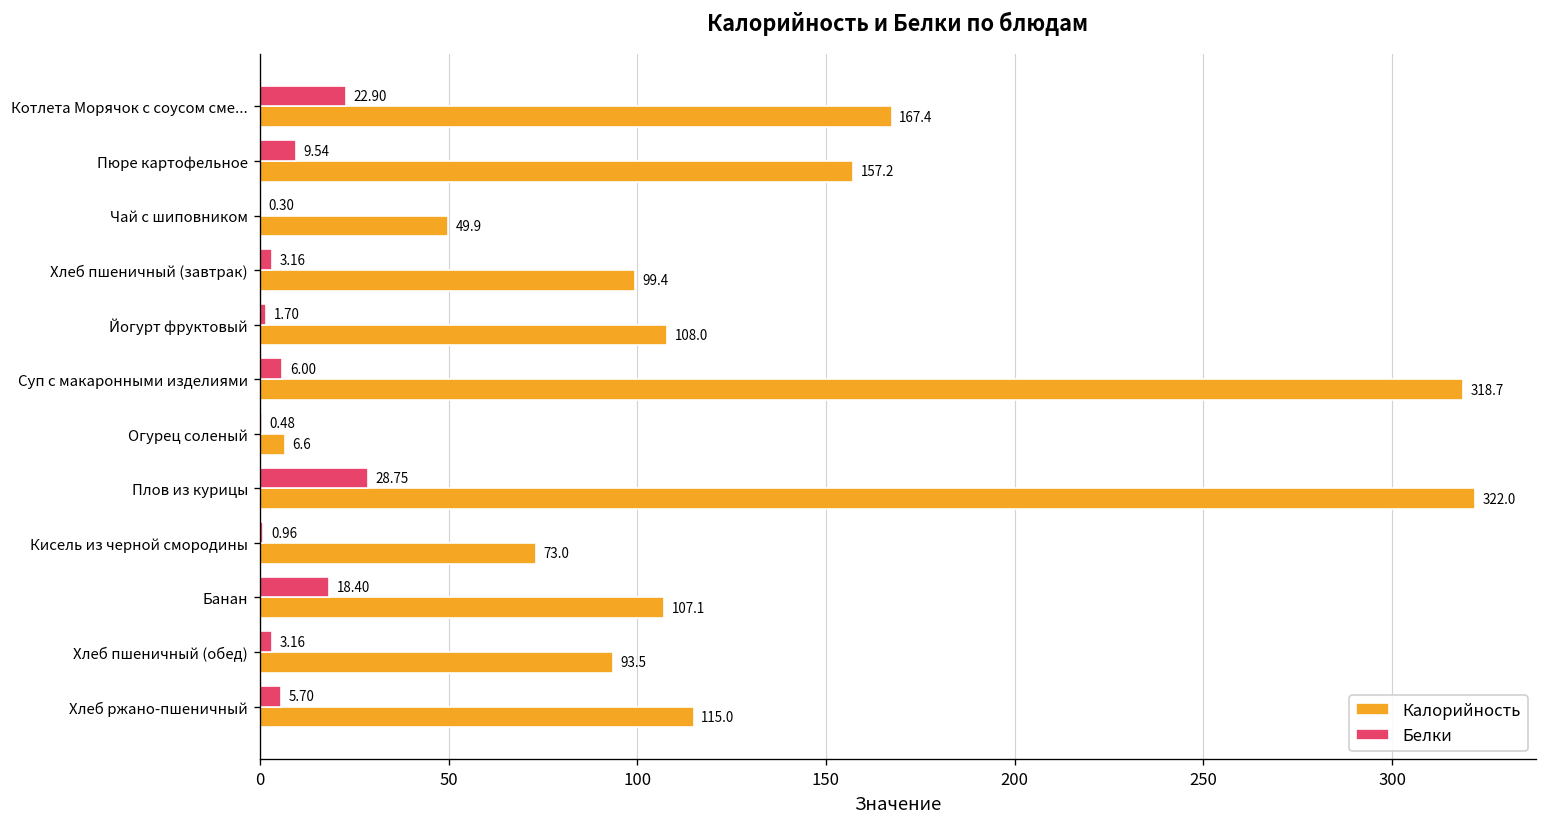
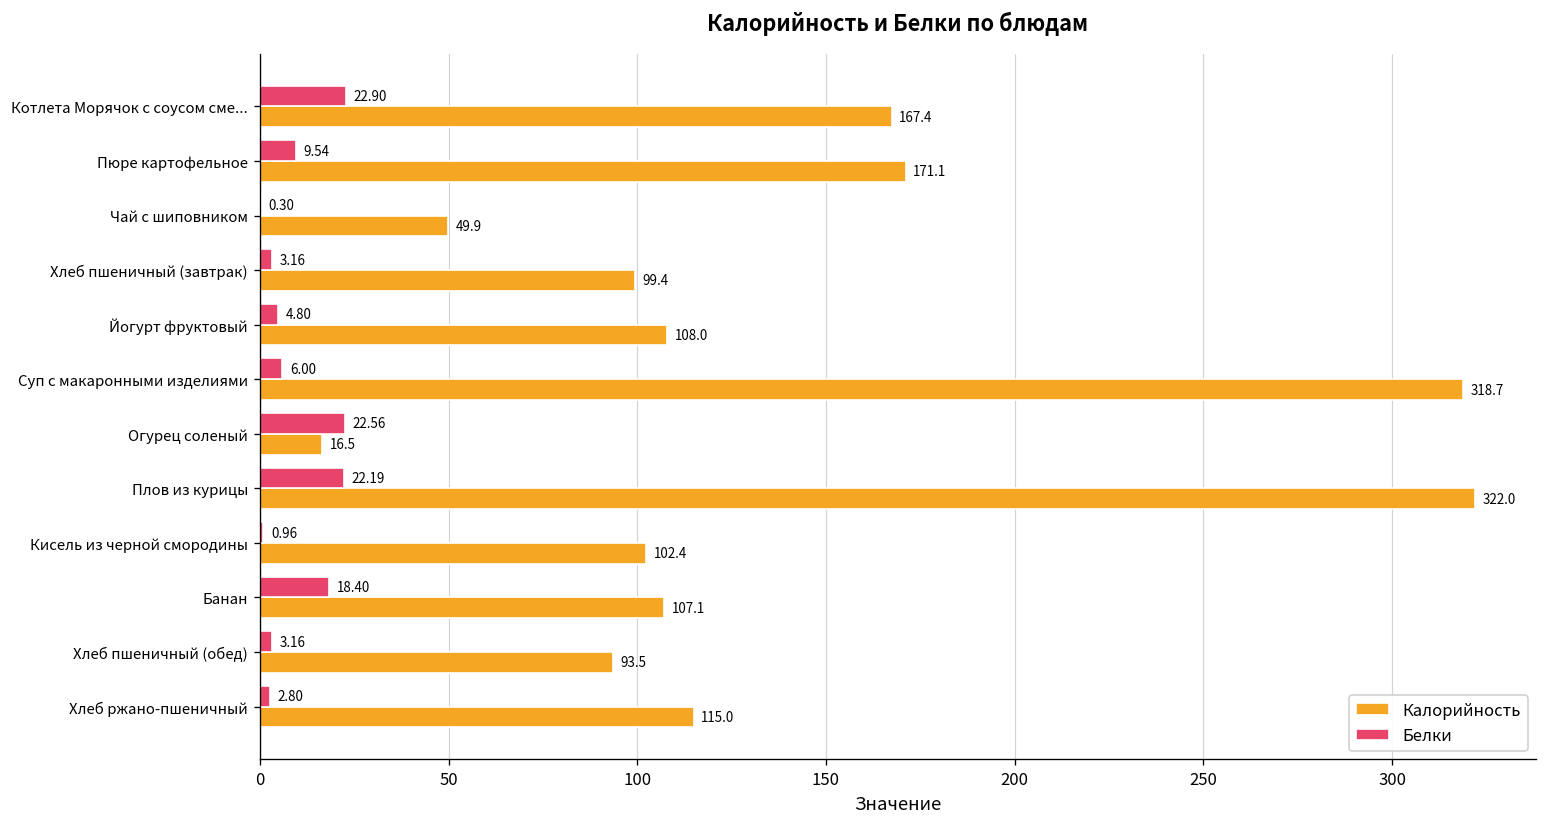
  {
    "Калорийность": {
      "Котлета Морячок с соусом сме...": 167.4,
-     "Пюре картофельное": 157.2,
+     "Пюре картофельное": 171.1,
      "Чай с шиповником": 49.9,
      "Хлеб пшеничный (завтрак)": 99.4,
      "Йогурт фруктовый": 108.0,
      "Суп с макаронными изделиями": 318.7,
-     "Огурец соленый": 6.6,
+     "Огурец соленый": 16.5,
      "Плов из курицы": 322.0,
-     "Кисель из черной смородины": 73.0,
+     "Кисель из черной смородины": 102.4,
      "Банан": 107.1,
      "Хлеб пшеничный (обед)": 93.5,
      "Хлеб ржано-пшеничный": 115.0
    },
    "Белки": {
      "Котлета Морячок с соусом сме...": 22.90,
      "Пюре картофельное": 9.54,
      "Чай с шиповником": 0.30,
      "Хлеб пшеничный (завтрак)": 3.16,
-     "Йогурт фруктовый": 1.70,
+     "Йогурт фруктовый": 4.80,
      "Суп с макаронными изделиями": 6.00,
-     "Огурец соленый": 0.48,
-     "Плов из курицы": 28.75,
+     "Огурец соленый": 22.56,
+     "Плов из курицы": 22.19,
      "Кисель из черной смородины": 0.96,
      "Банан": 18.40,
      "Хлеб пшеничный (обед)": 3.16,
-     "Хлеб ржано-пшеничный": 5.70
+     "Хлеб ржано-пшеничный": 2.80
    }
  }
